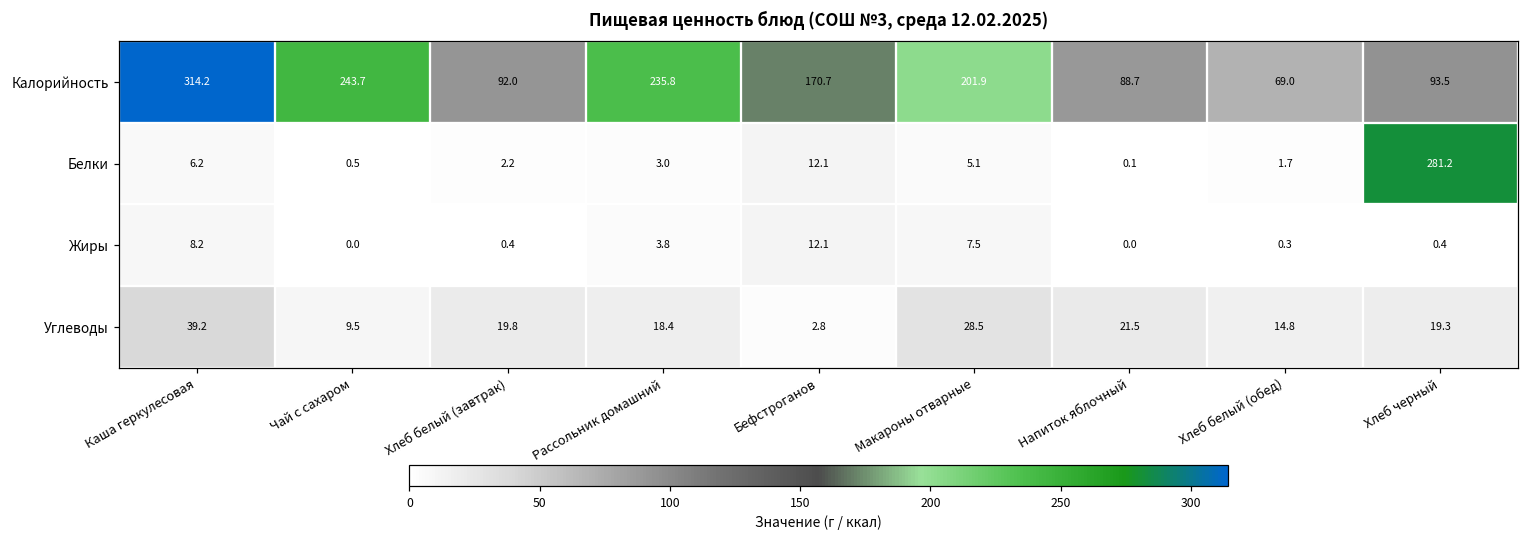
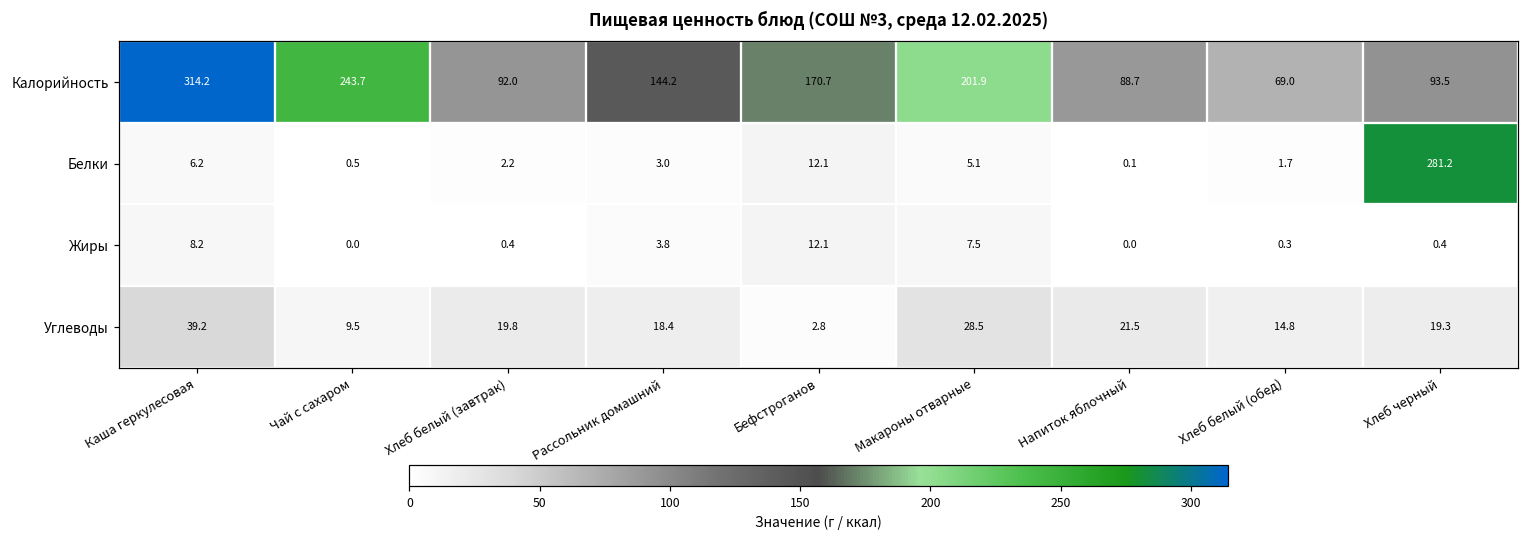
  {
    "Калорийность": {
      "Каша геркулесовая": 314.2,
      "Чай с сахаром": 243.7,
      "Хлеб белый (завтрак)": 92.0,
-     "Рассольник домашний": 235.8,
+     "Рассольник домашний": 144.2,
      "Бефстроганов": 170.7,
      "Макароны отварные": 201.9,
      "Напиток яблочный": 88.7,
      "Хлеб белый (обед)": 69.0,
      "Хлеб черный": 93.5
    },
    "Белки": {
      "Каша геркулесовая": 6.2,
      "Чай с сахаром": 0.5,
      "Хлеб белый (завтрак)": 2.2,
      "Рассольник домашний": 3.0,
      "Бефстроганов": 12.1,
      "Макароны отварные": 5.1,
      "Напиток яблочный": 0.1,
      "Хлеб белый (обед)": 1.7,
      "Хлеб черный": 281.2
    },
    "Жиры": {
      "Каша геркулесовая": 8.2,
      "Чай с сахаром": 0.0,
      "Хлеб белый (завтрак)": 0.4,
      "Рассольник домашний": 3.8,
      "Бефстроганов": 12.1,
      "Макароны отварные": 7.5,
      "Напиток яблочный": 0.0,
      "Хлеб белый (обед)": 0.3,
      "Хлеб черный": 0.4
    },
    "Углеводы": {
      "Каша геркулесовая": 39.2,
      "Чай с сахаром": 9.5,
      "Хлеб белый (завтрак)": 19.8,
      "Рассольник домашний": 18.4,
      "Бефстроганов": 2.8,
      "Макароны отварные": 28.5,
      "Напиток яблочный": 21.5,
      "Хлеб белый (обед)": 14.8,
      "Хлеб черный": 19.3
    }
  }
